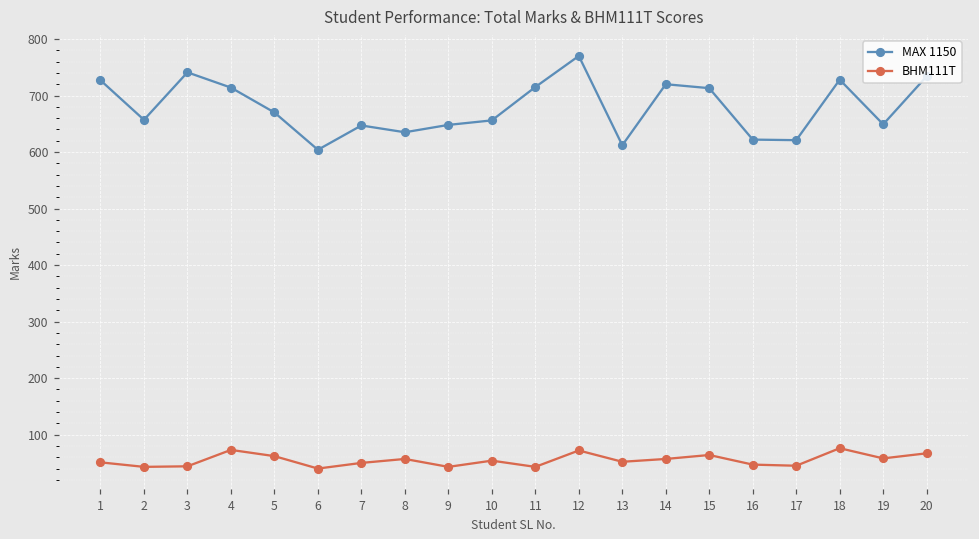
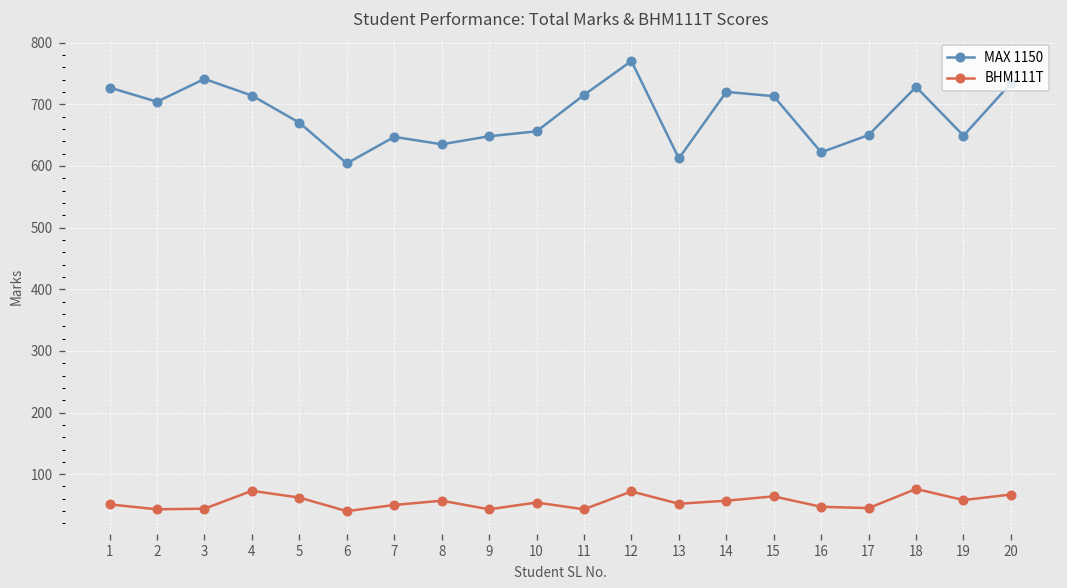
  {
    "MAX 1150": {
      "1": 730,
-     "2": 660,
+     "2": 700,
      "3": 740,
      "4": 710,
      "5": 670,
      "6": 600,
      "7": 650,
      "8": 640,
      "9": 650,
      "10": 660,
      "11": 720,
      "12": 770,
      "13": 610,
      "14": 720,
      "15": 710,
      "16": 620,
-     "17": 620,
+     "17": 650,
      "18": 730,
      "19": 650
    },
    "BHM111T": {
      "1": 50,
      "2": 40,
      "3": 40,
      "4": 70,
      "5": 60,
      "6": 40,
      "7": 50,
      "8": 60,
      "9": 40,
      "10": 50,
      "11": 40,
      "12": 70,
      "13": 50,
      "14": 60,
      "15": 60,
      "16": 50,
      "17": 50,
      "18": 80,
      "19": 60,
      "20": 70
    }
  }
